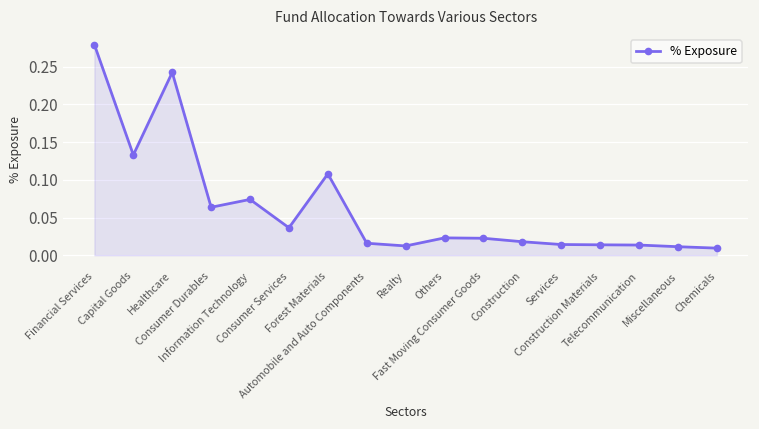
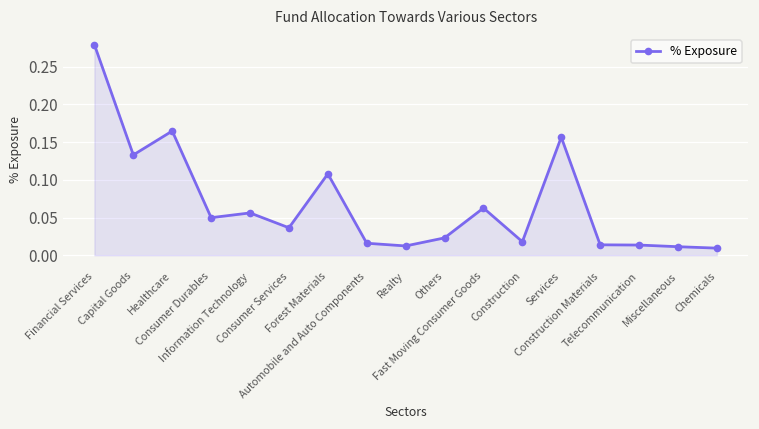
  {
    "Financial Services": 0.28,
    "Capital Goods": 0.13,
-   "Healthcare": 0.24,
-   "Consumer Durables": 0.06,
-   "Information Technology": 0.07,
+   "Healthcare": 0.16,
+   "Consumer Durables": 0.05,
+   "Information Technology": 0.06,
    "Consumer Services": 0.04,
    "Forest Materials": 0.11,
    "Automobile and Auto Components": 0.02,
    "Realty": 0.01,
    "Others": 0.02,
-   "Fast Moving Consumer Goods": 0.02,
+   "Fast Moving Consumer Goods": 0.06,
    "Construction": 0.02,
-   "Services": 0.01,
+   "Services": 0.16,
    "Construction Materials": 0.01,
    "Telecommunication": 0.01,
    "Miscellaneous": 0.01,
    "Chemicals": 0.01
  }
